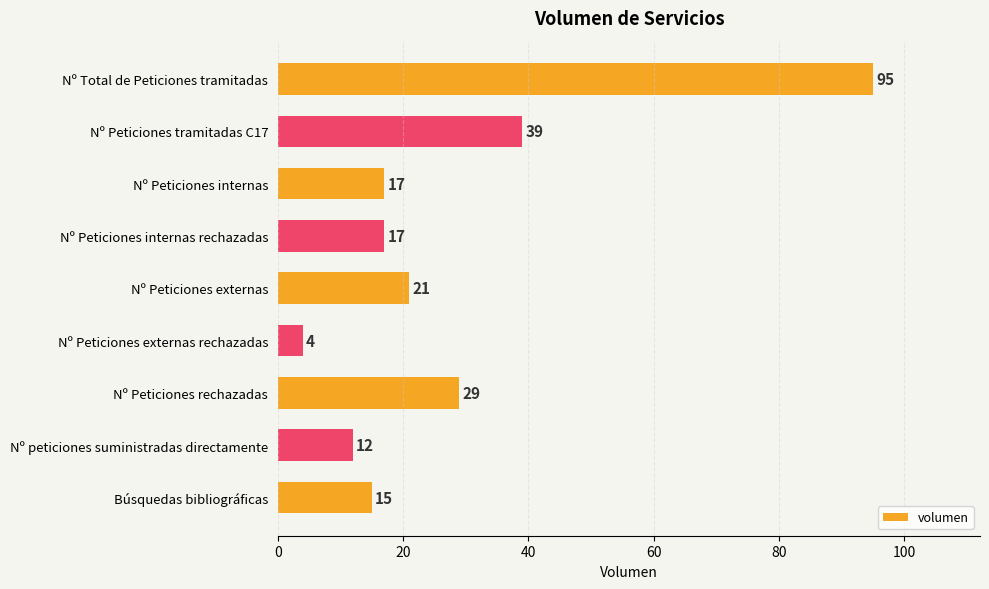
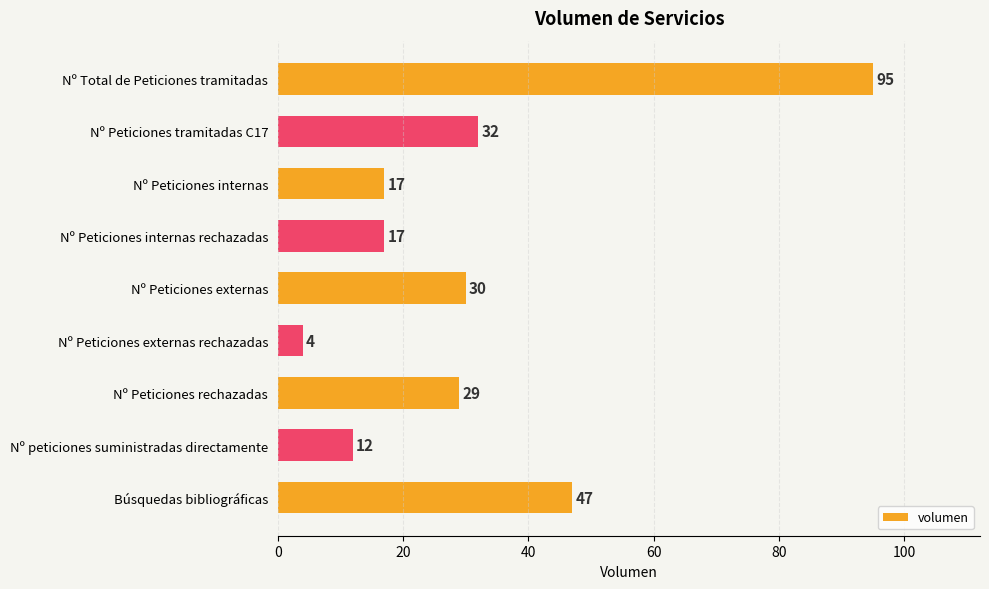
  {
    "Nº Total de Peticiones tramitadas": 95,
-   "Nº Peticiones tramitadas C17": 39,
+   "Nº Peticiones tramitadas C17": 32,
    "Nº Peticiones internas": 17,
    "Nº Peticiones internas rechazadas": 17,
-   "Nº Peticiones externas": 21,
+   "Nº Peticiones externas": 30,
    "Nº Peticiones externas rechazadas": 4,
    "Nº Peticiones rechazadas": 29,
    "Nº peticiones suministradas directamente": 12,
-   "Búsquedas bibliográficas": 15
+   "Búsquedas bibliográficas": 47
  }
